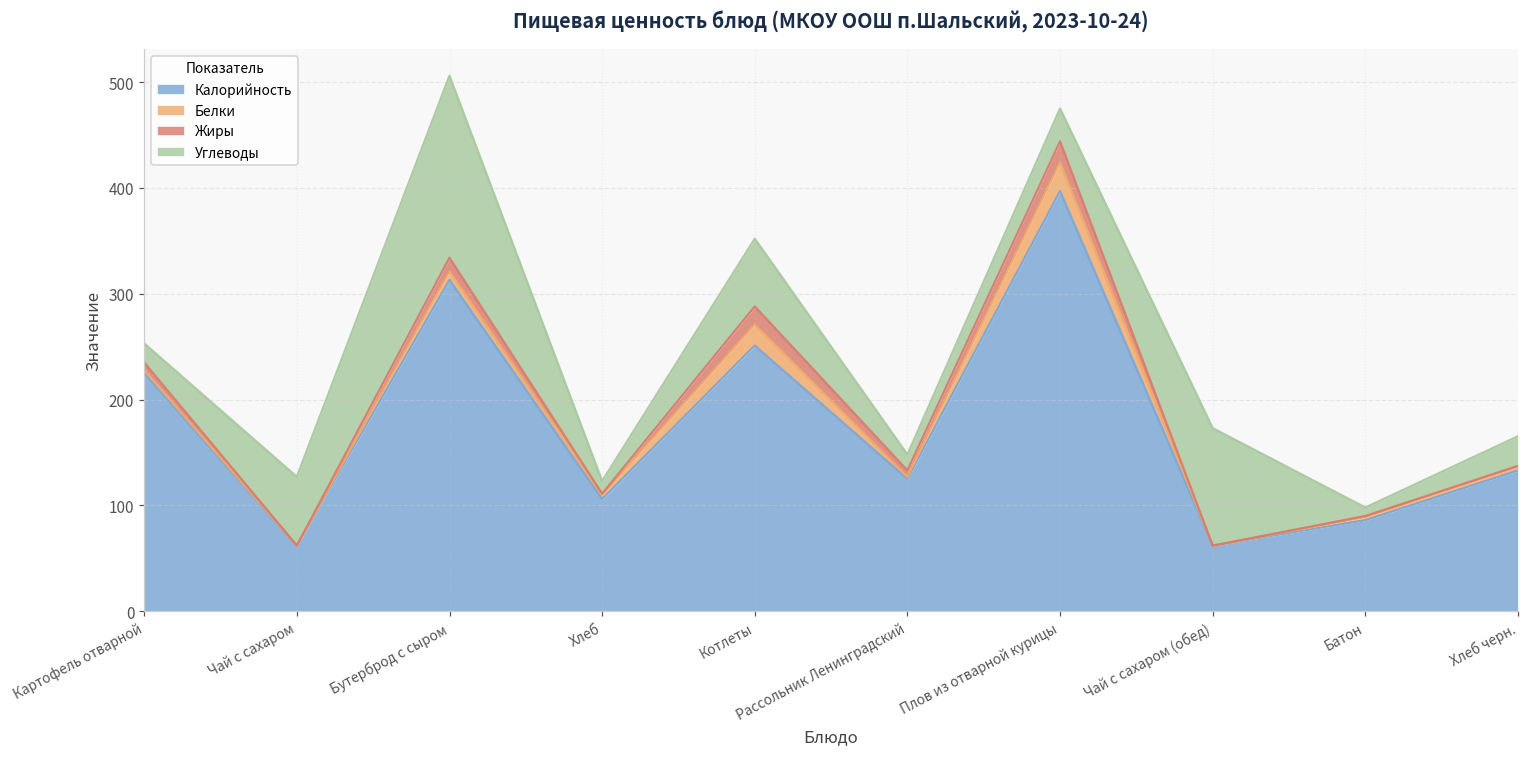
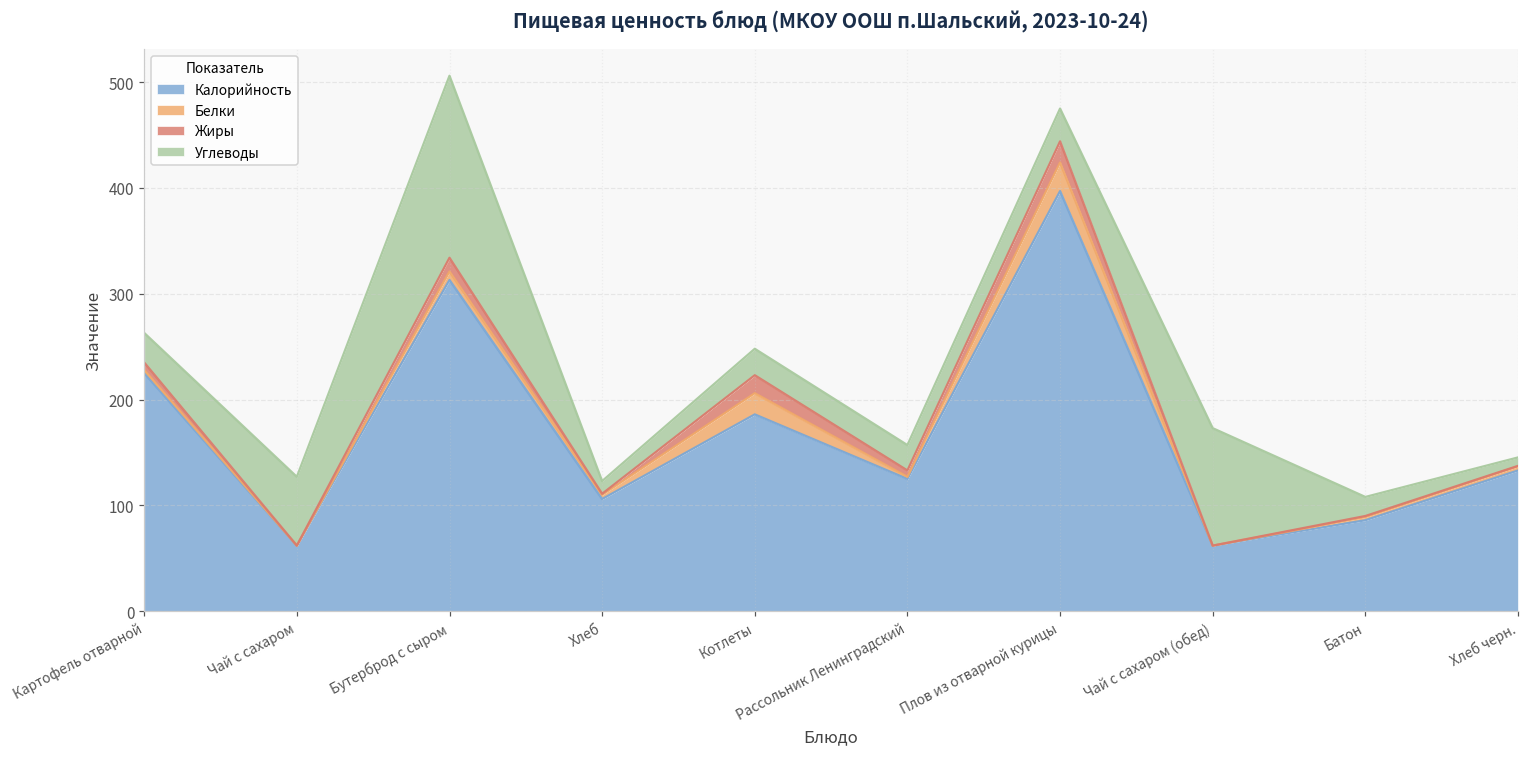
  {
    "Калорийность": {
      "Картофель отварной": 230,
      "Бутерброд с сыром": 310,
      "Хлеб": 110,
-     "Котлеты": 250,
+     "Котлеты": 190,
      "Плов из отварной курицы": 400,
      "Батон": 90,
      "Хлеб черн.": 130
    },
    "Углеводы": {
-     "Картофель отварной": 20,
+     "Картофель отварной": 30,
      "Чай с сахаром": 70,
      "Бутерброд с сыром": 170,
      "Хлеб": 10,
-     "Котлеты": 60,
-     "Рассольник Ленинградский": 15,
+     "Котлеты": 30,
+     "Рассольник Ленинградский": 24,
      "Плов из отварной курицы": 30,
      "Чай с сахаром (обед)": 110,
-     "Батон": 10,
-     "Хлеб черн.": 30
+     "Батон": 20,
+     "Хлеб черн.": 10
    }
  }
